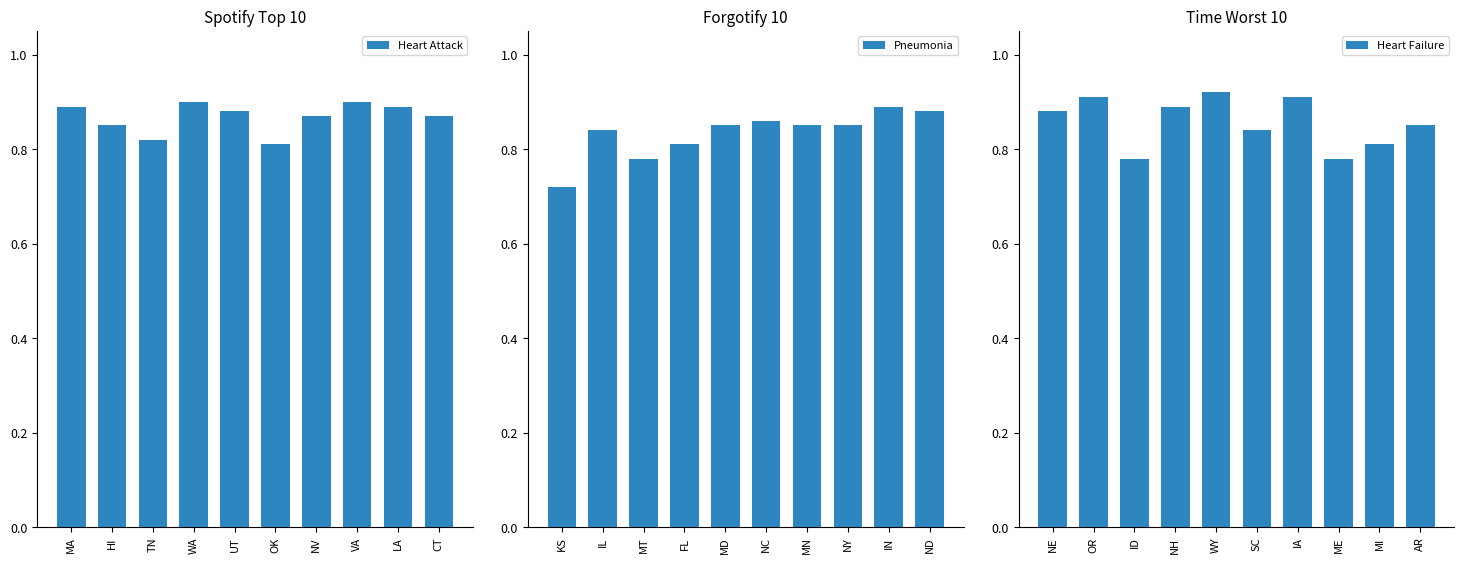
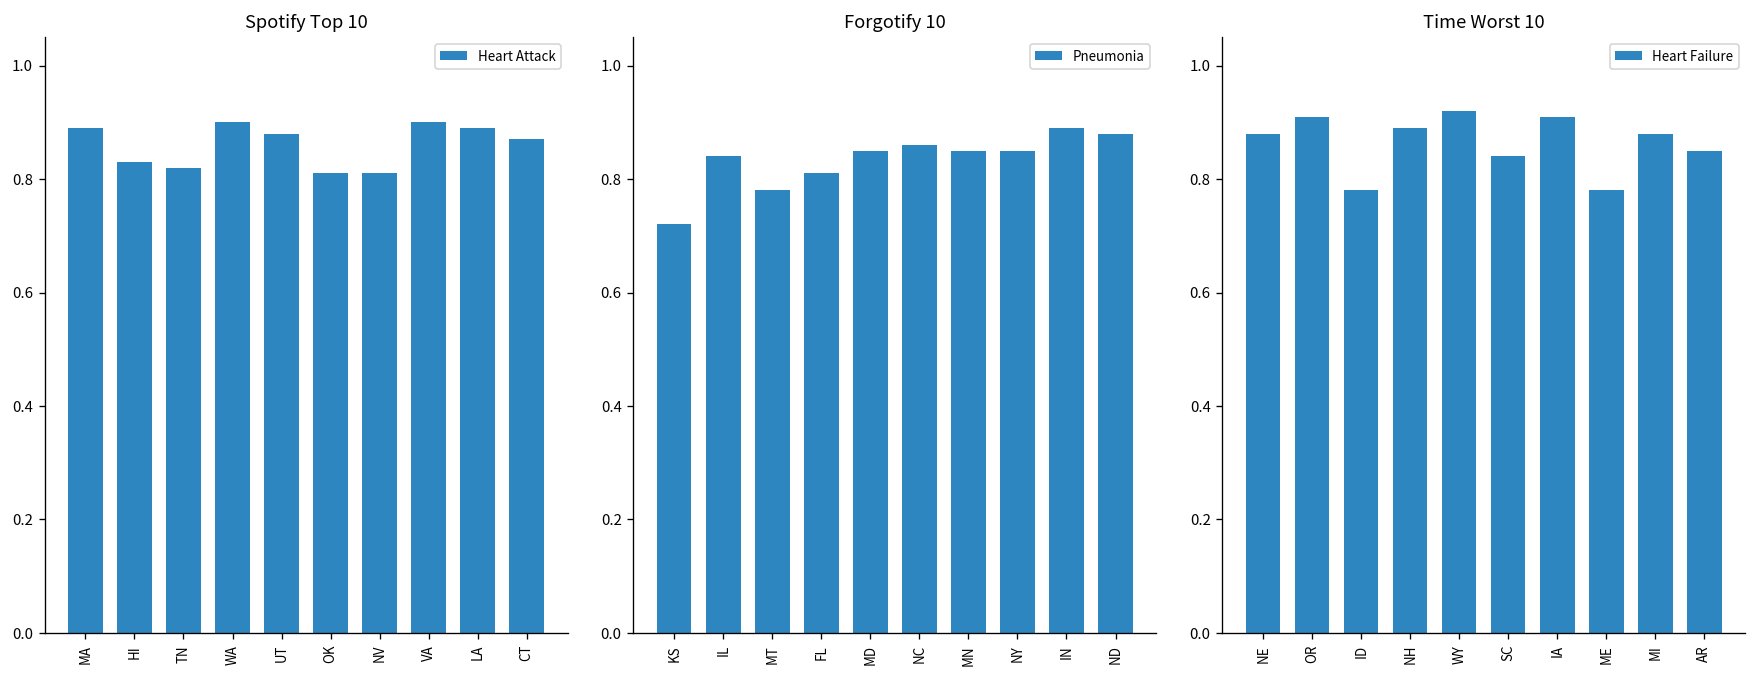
  {
    "Spotify Top 10": {
      "MA": 0.89,
-     "HI": 0.85,
+     "HI": 0.83,
      "TN": 0.82,
      "WA": 0.90,
      "UT": 0.88,
      "OK": 0.81,
-     "NV": 0.87,
+     "NV": 0.81,
      "VA": 0.90,
      "LA": 0.89,
      "CT": 0.87
    },
    "Forgotify 10": {
      "KS": 0.72,
      "IL": 0.84,
      "MT": 0.78,
      "FL": 0.81,
      "MD": 0.85,
      "NC": 0.86,
      "MN": 0.85,
      "NY": 0.85,
      "IN": 0.89,
      "ND": 0.88
    },
    "Time Worst 10": {
      "NE": 0.88,
      "OR": 0.91,
      "ID": 0.78,
      "NH": 0.89,
      "WY": 0.92,
      "SC": 0.84,
      "IA": 0.91,
      "ME": 0.78,
-     "MI": 0.81,
+     "MI": 0.88,
      "AR": 0.85
    }
  }
